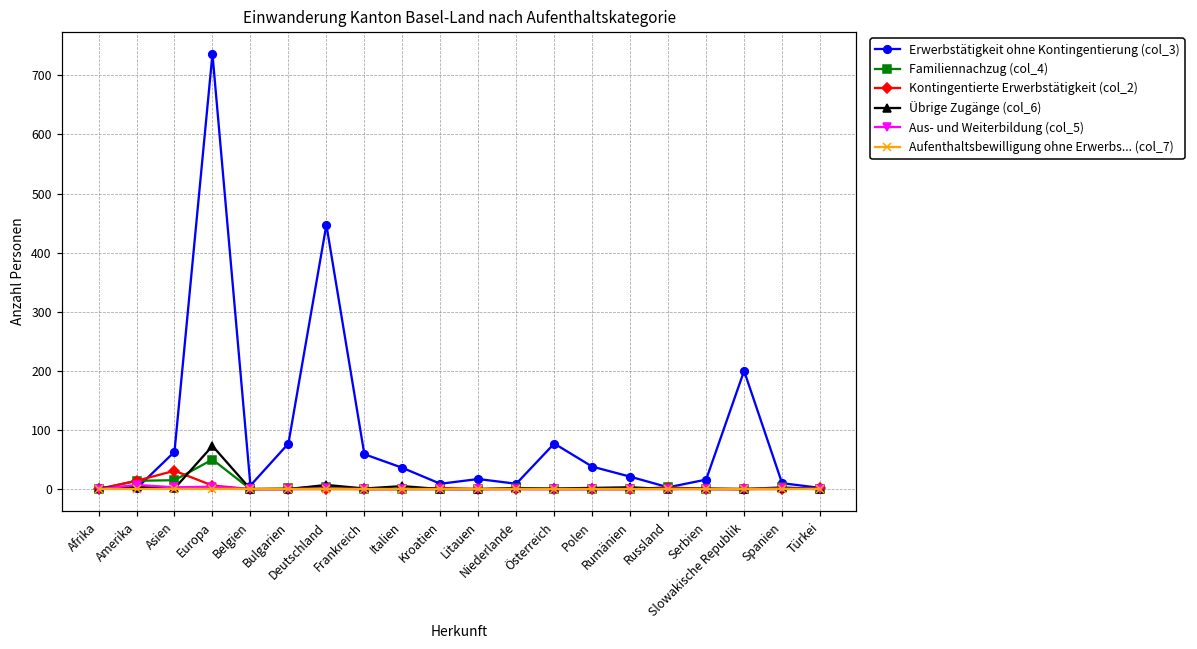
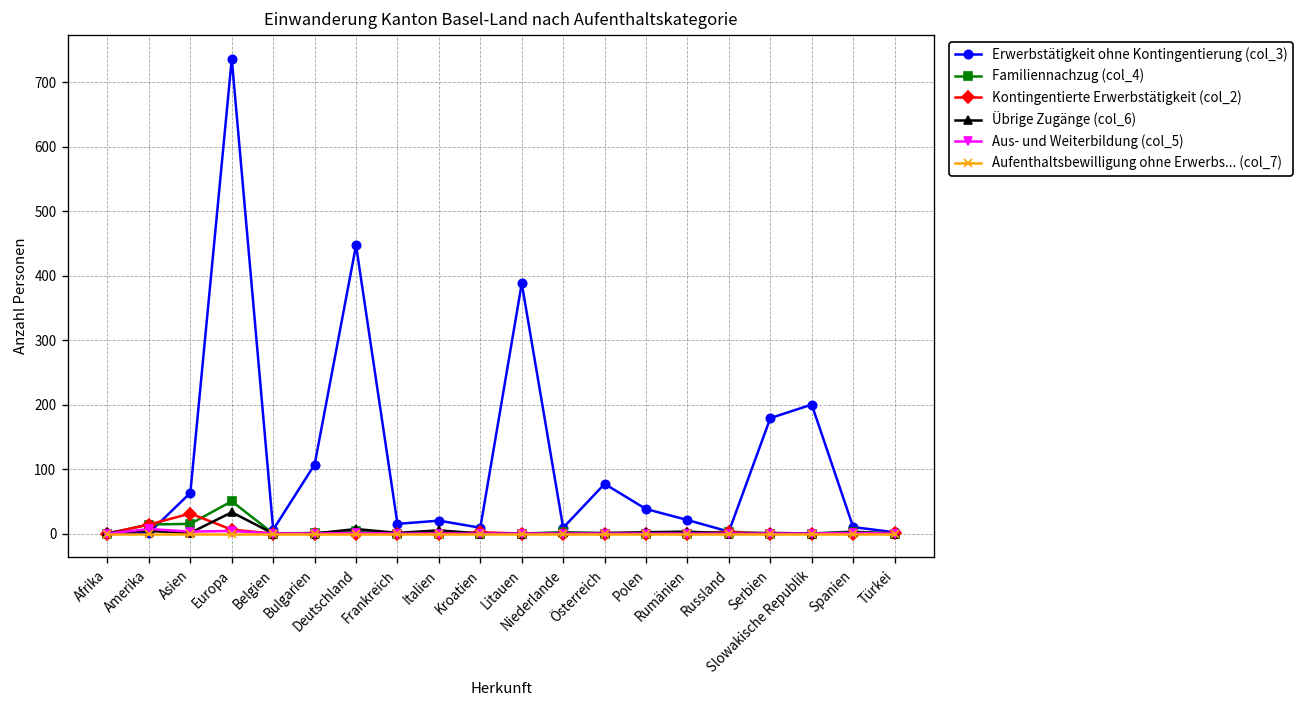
  {
    "Erwerbstätigkeit ohne Kontingentierung (col_3)": {
      "Asien": 60,
      "Europa": 740,
      "Belgien": 10,
-     "Bulgarien": 80,
+     "Bulgarien": 110,
      "Deutschland": 450,
-     "Frankreich": 60,
-     "Italien": 40,
+     "Frankreich": 20,
+     "Italien": 20,
      "Kroatien": 10,
-     "Litauen": 20,
+     "Litauen": 390,
      "Niederlande": 10,
      "Österreich": 80,
      "Polen": 40,
      "Rumänien": 20,
-     "Serbien": 20,
+     "Serbien": 180,
      "Slowakische Republik": 200,
      "Spanien": 10
    },
    "Familiennachzug (col_4)": {
      "Asien": 20,
      "Europa": 50
    },
    "Kontingentierte Erwerbstätigkeit (col_2)": {
      "Asien": 30
    },
    "Übrige Zugänge (col_6)": {
-     "Europa": 70,
+     "Europa": 30,
      "Italien": 10
    }
  }
